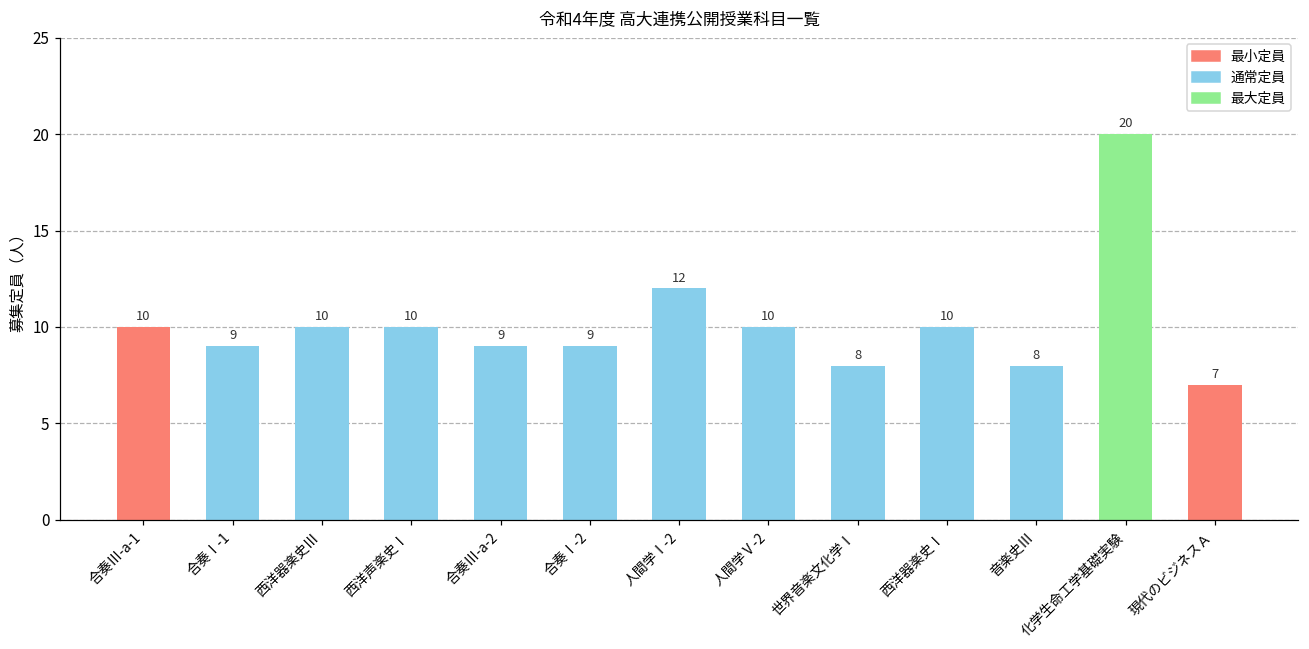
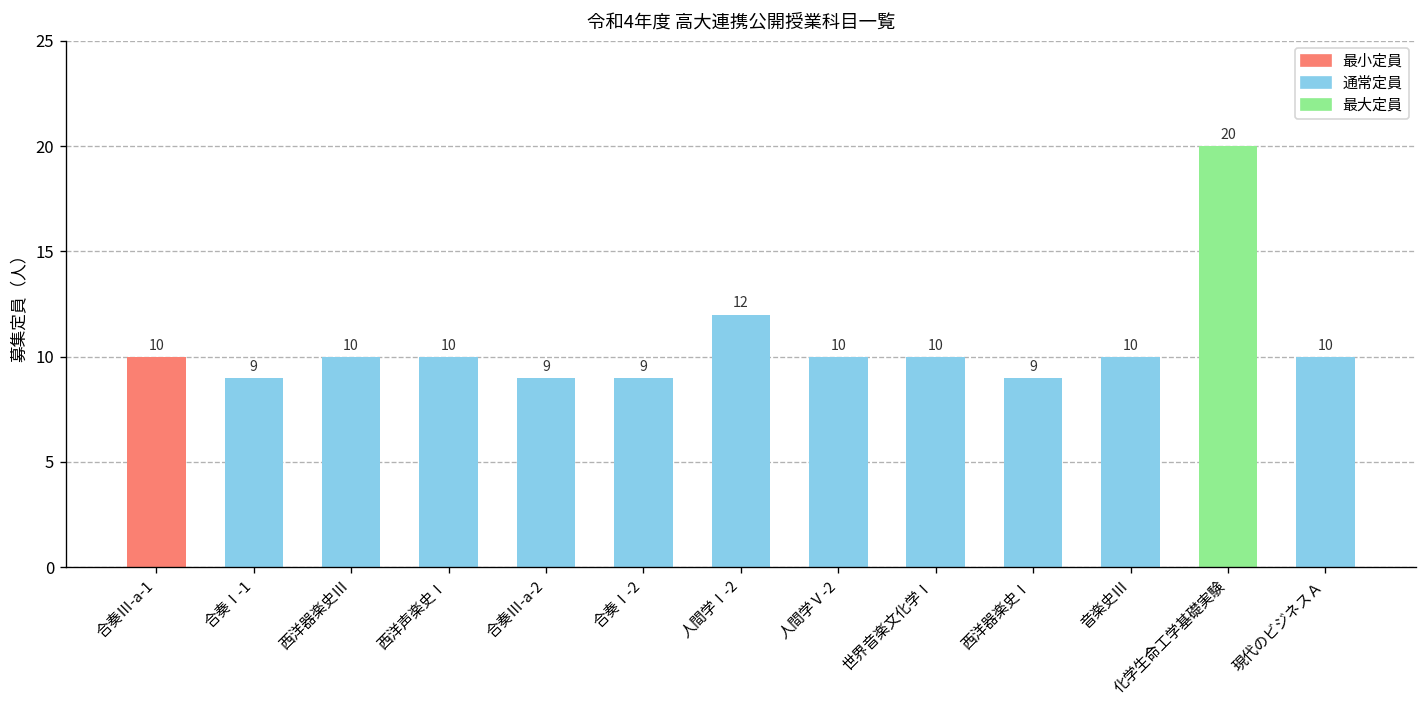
  {
    "合奏Ⅲ-a-1": 10,
    "合奏Ⅰ-1": 9,
    "西洋器楽史Ⅲ": 10,
    "西洋声楽史Ⅰ": 10,
    "合奏Ⅲ-a-2": 9,
    "合奏Ⅰ-2": 9,
    "人間学Ⅰ-2": 12,
    "人間学Ⅴ-2": 10,
-   "世界音楽文化学Ⅰ": 8,
-   "西洋器楽史Ⅰ": 10,
-   "音楽史Ⅲ": 8,
+   "世界音楽文化学Ⅰ": 10,
+   "西洋器楽史Ⅰ": 9,
+   "音楽史Ⅲ": 10,
    "化学生命工学基礎実験": 20,
-   "現代のビジネスＡ": 7
+   "現代のビジネスＡ": 10
  }
